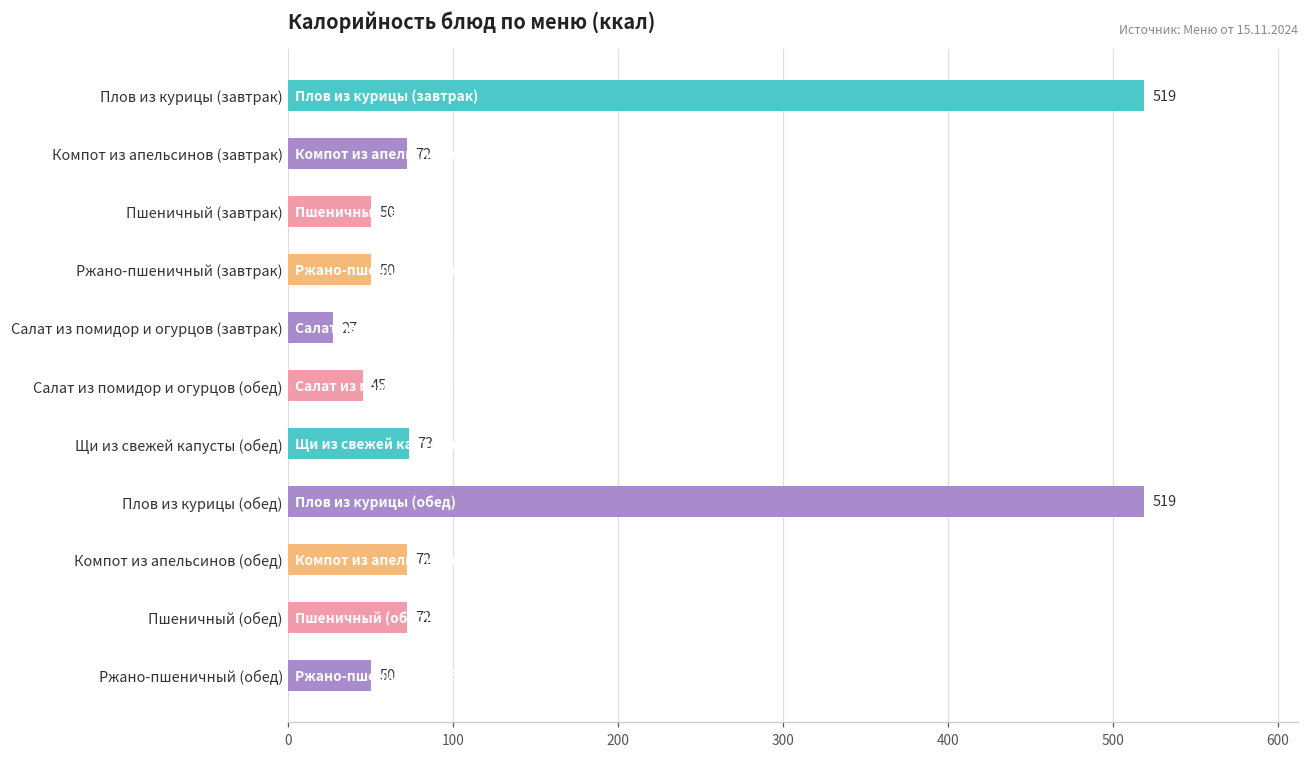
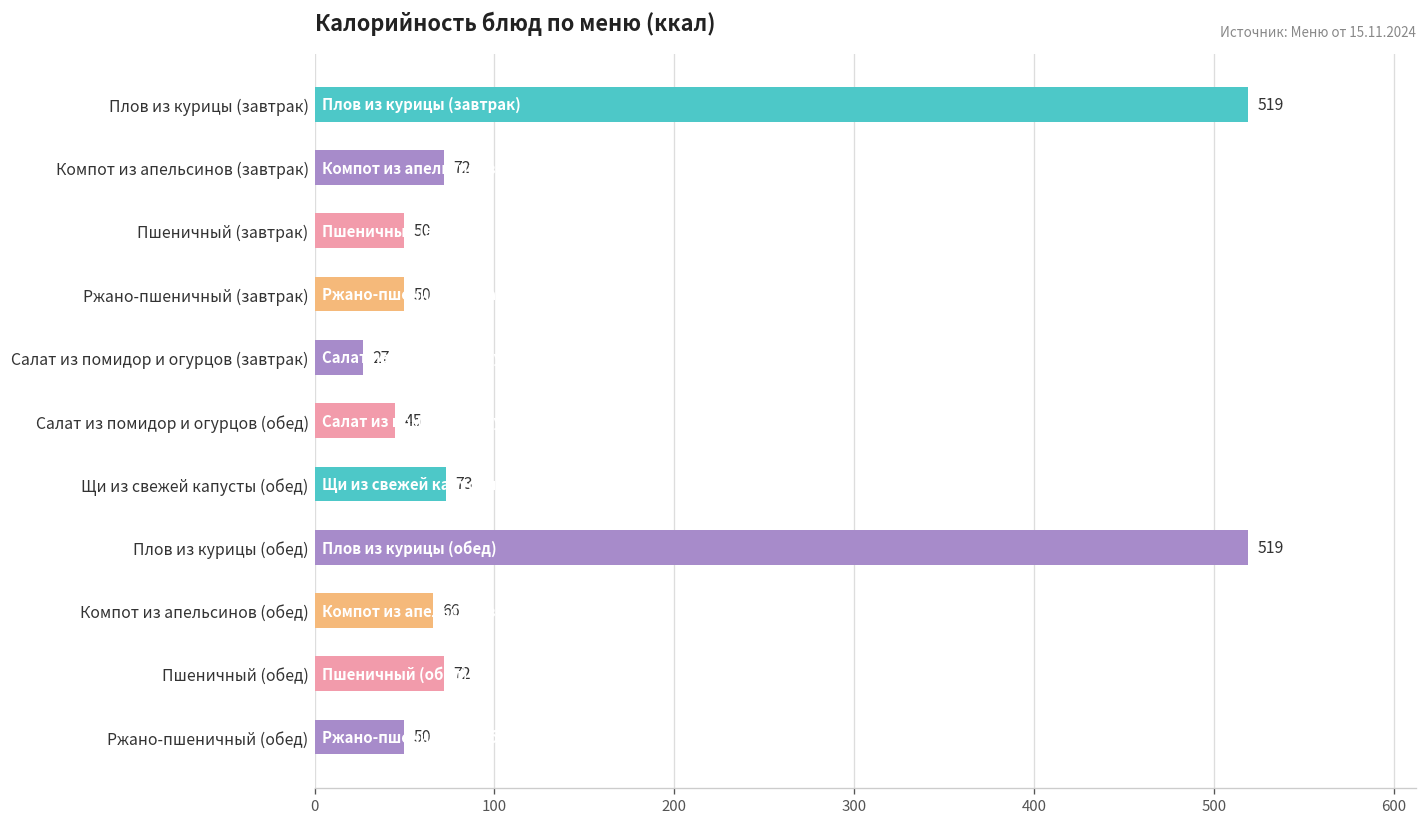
  {
    "Плов из курицы (завтрак)": 519,
    "Компот из апельсинов (завтрак)": 72,
    "Пшеничный (завтрак)": 50,
    "Ржано-пшеничный (завтрак)": 50,
    "Салат из помидор и огурцов (завтрак)": 27,
    "Салат из помидор и огурцов (обед)": 45,
    "Плов из курицы (обед)": 519,
-   "Компот из апельсинов (обед)": 72,
+   "Компот из апельсинов (обед)": 66,
    "Ржано-пшеничный (обед)": 50
  }
